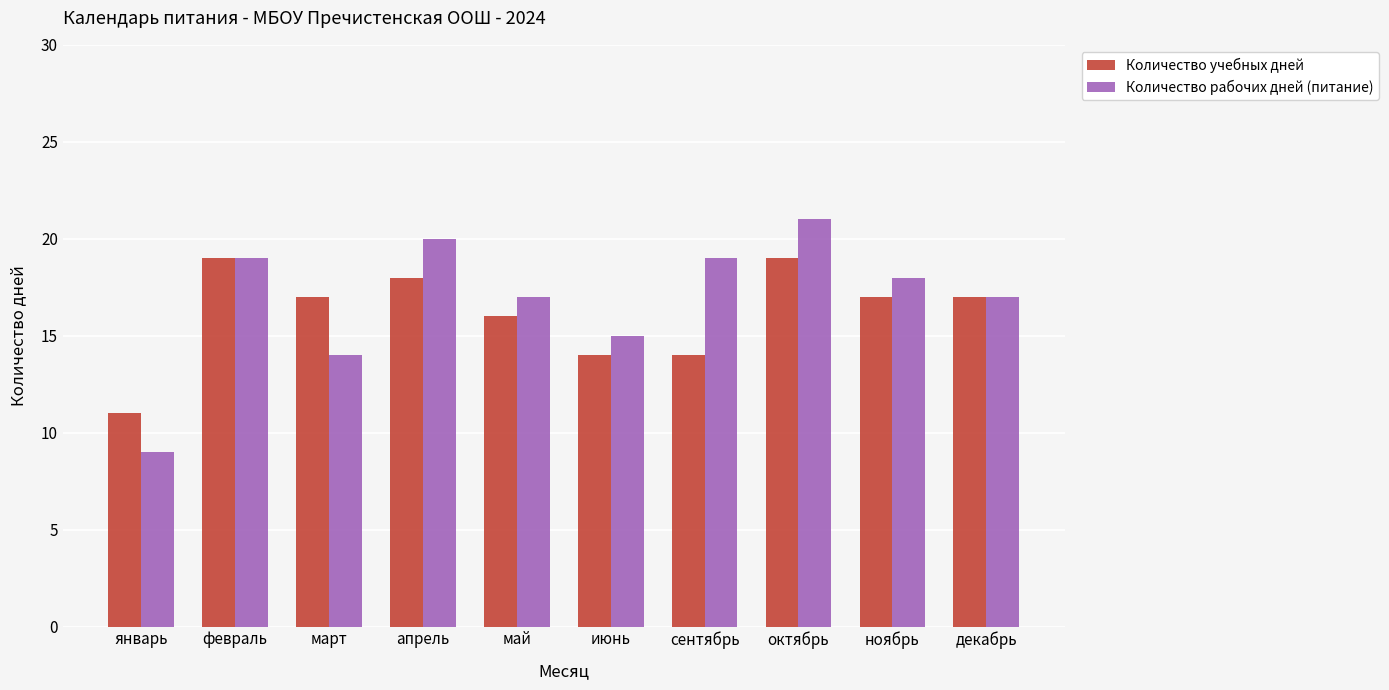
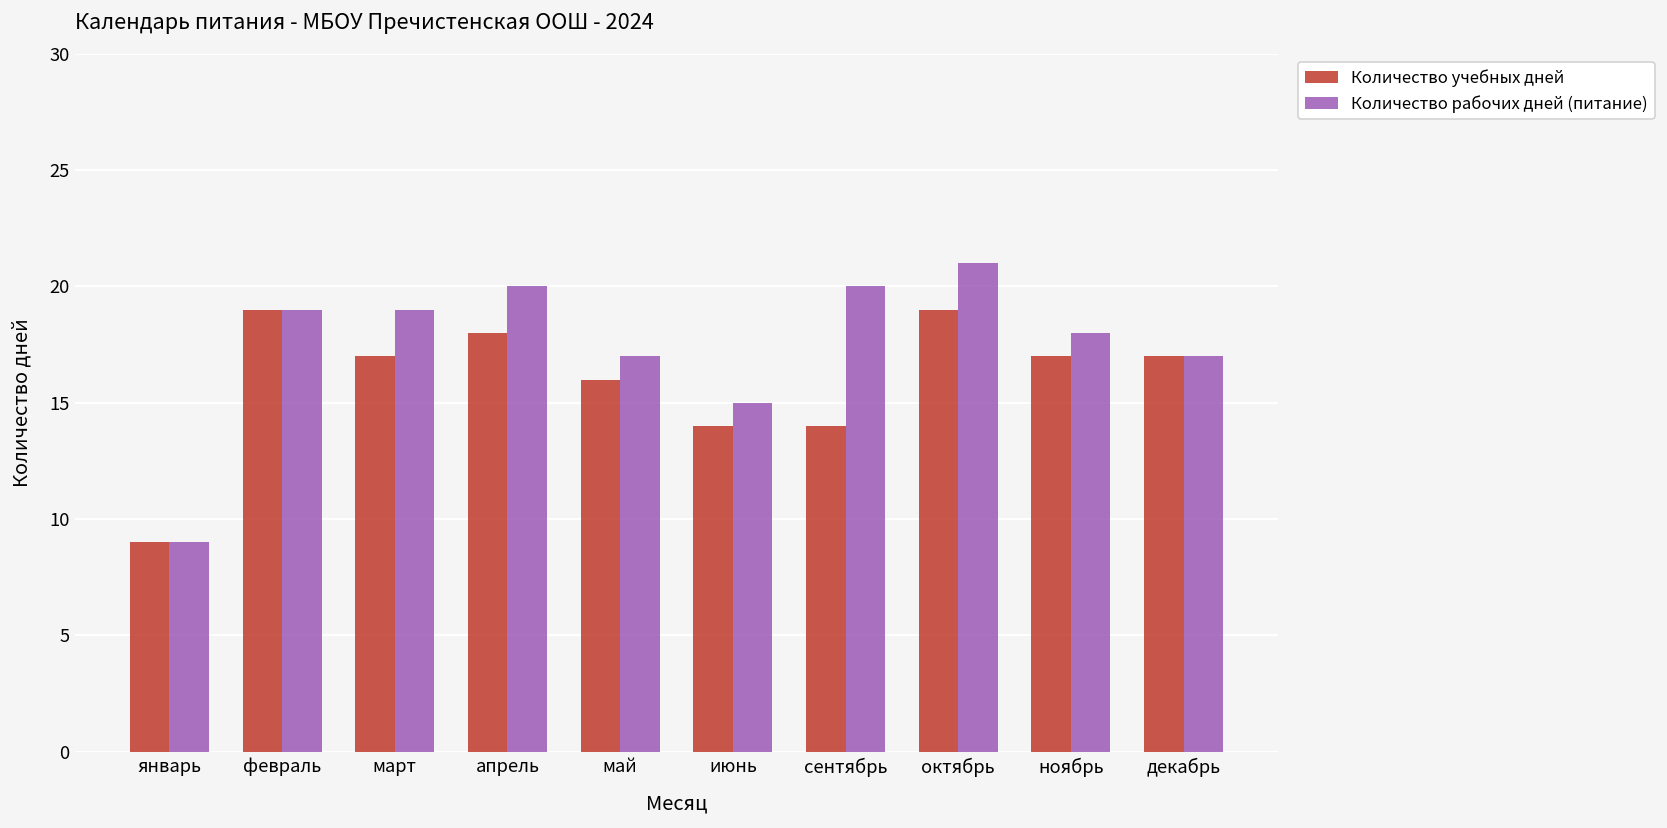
  {
    "Количество учебных дней": {
-     "январь": 11,
+     "январь": 9,
      "февраль": 19,
      "март": 17,
      "апрель": 18,
      "май": 16,
      "июнь": 14,
      "сентябрь": 14,
      "октябрь": 19,
      "ноябрь": 17,
      "декабрь": 17
    },
    "Количество рабочих дней (питание)": {
      "январь": 9,
      "февраль": 19,
-     "март": 14,
+     "март": 19,
      "апрель": 20,
      "май": 17,
      "июнь": 15,
-     "сентябрь": 19,
+     "сентябрь": 20,
      "октябрь": 21,
      "ноябрь": 18,
      "декабрь": 17
    }
  }
